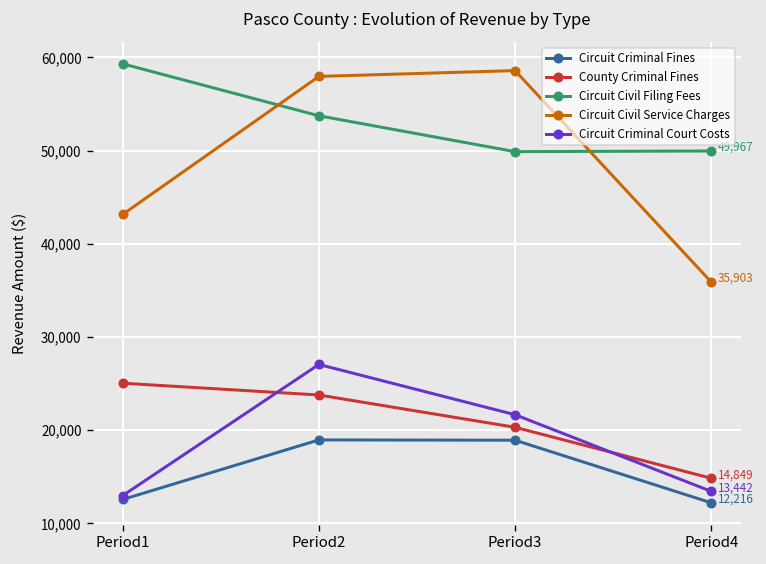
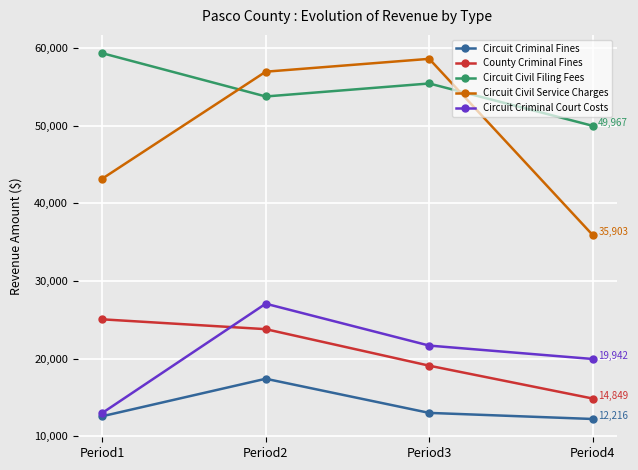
  {
    "Circuit Criminal Fines": {
      "Period1": "13,000",
-     "Period2": "19,000",
-     "Period3": "19,000"
+     "Period2": "17,000",
+     "Period3": "13,000"
    },
    "County Criminal Fines": {
      "Period1": "25,000",
      "Period2": "24,000",
-     "Period3": "20,000"
+     "Period3": "19,000"
    },
    "Circuit Civil Filing Fees": {
      "Period1": "59,000",
      "Period2": "54,000",
-     "Period3": "50,000"
+     "Period3": "55,000"
    },
    "Circuit Civil Service Charges": {
      "Period1": "43,000",
-     "Period2": "58,000",
+     "Period2": "57,000",
      "Period3": "59,000"
    },
    "Circuit Criminal Court Costs": {
-     "Period4": "13,442"
+     "Period4": "19,942"
    }
  }
